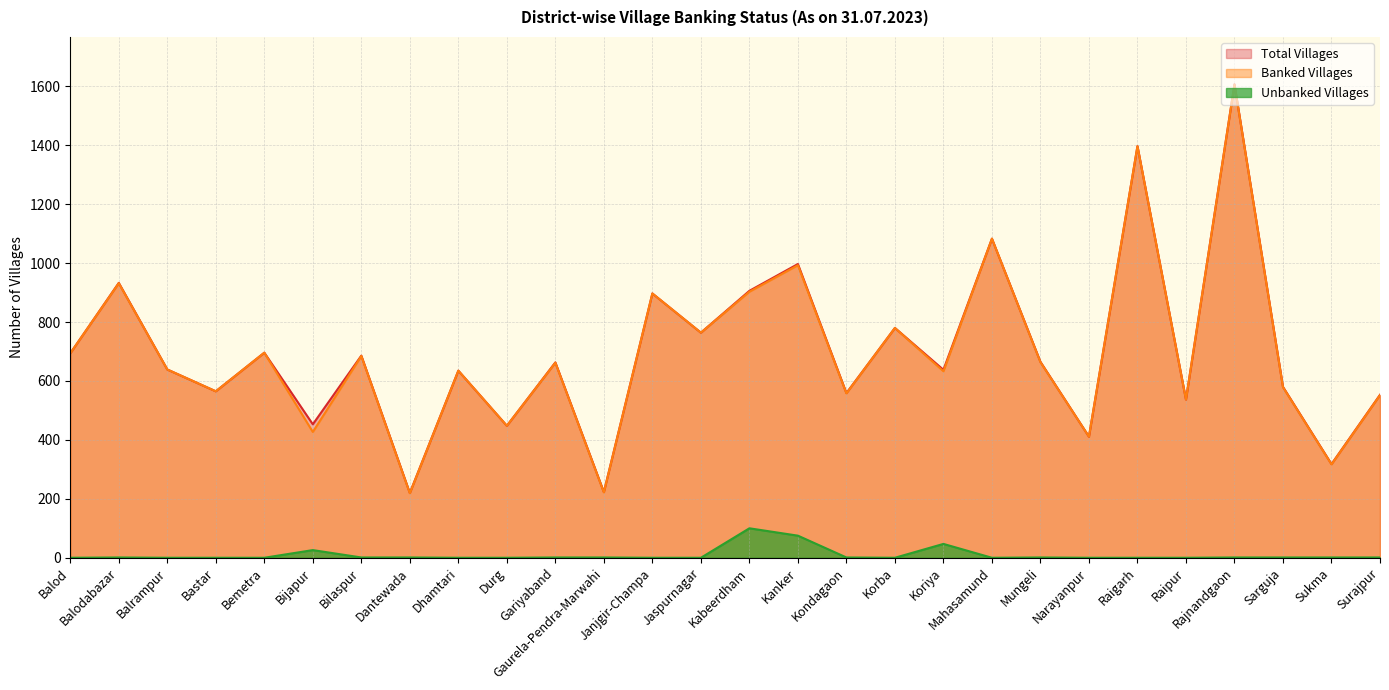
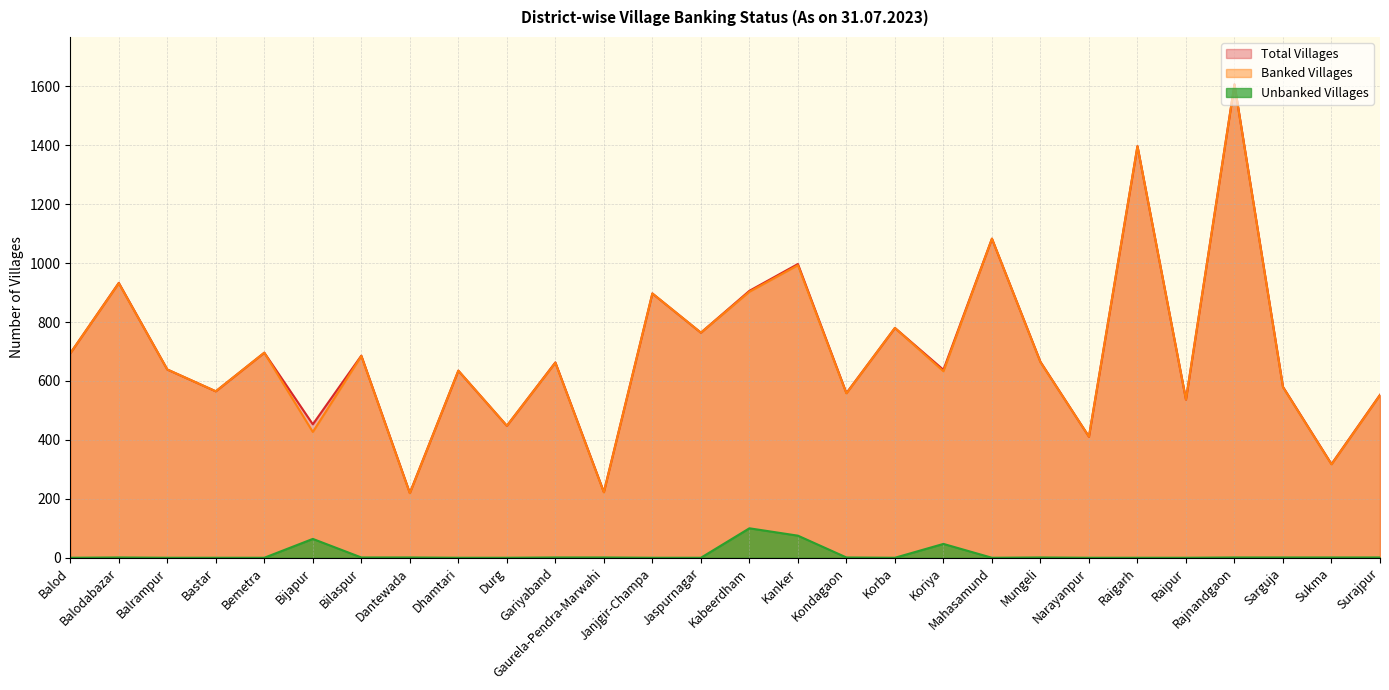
  {
    "Unbanked Villages": {
      "Balod": 0,
      "Balodabazar": 0,
      "Balrampur": 0,
      "Bastar": 0,
      "Bemetra": 0,
-     "Bijapur": 30,
+     "Bijapur": 60,
      "Bilaspur": 0,
      "Dantewada": 0,
      "Dhamtari": 0,
      "Durg": 0,
      "Gariyaband": 0,
      "Gaurela-Pendra-Marwahi": 0,
      "Janjgir-Champa": 0,
      "Jaspurnagar": 0,
      "Kabeerdham": 100,
      "Kanker": 80,
      "Kondagaon": 0,
      "Korba": 0,
      "Koriya": 50,
      "Mahasamund": 0,
      "Mungeli": 0,
      "Narayanpur": 0,
      "Raigarh": 0,
      "Raipur": 0,
      "Rajnandgaon": 0,
      "Sarguja": 0,
      "Sukma": 0,
      "Surajpur": 0
    }
  }
